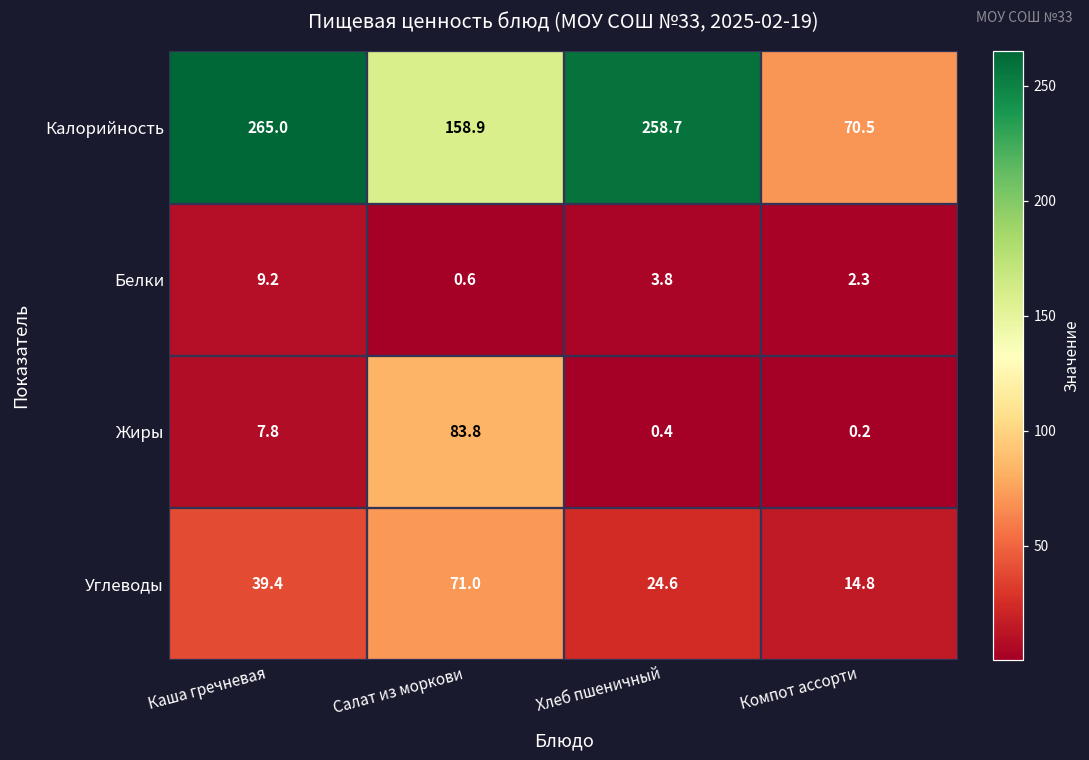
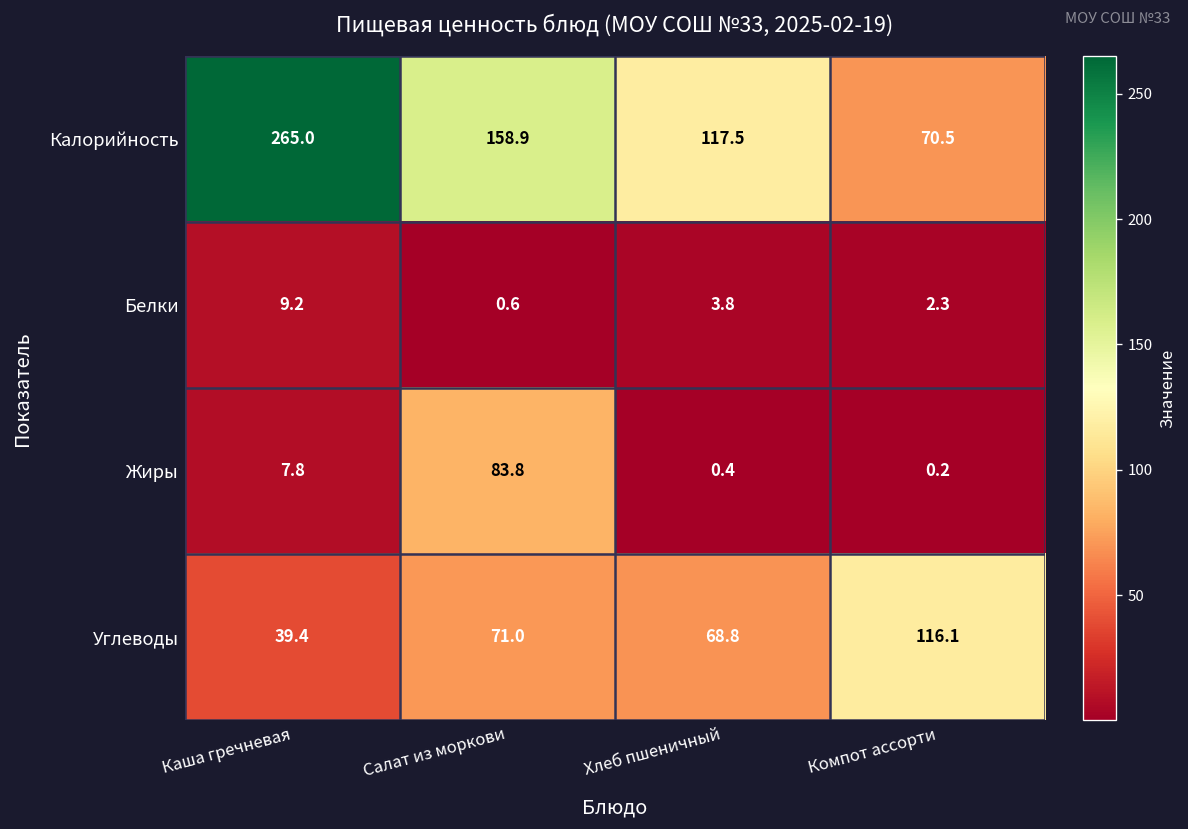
  {
    "Калорийность": {
      "Каша гречневая": 265.0,
      "Салат из моркови": 158.9,
-     "Хлеб пшеничный": 258.7,
+     "Хлеб пшеничный": 117.5,
      "Компот ассорти": 70.5
    },
    "Белки": {
      "Каша гречневая": 9.2,
      "Салат из моркови": 0.6,
      "Хлеб пшеничный": 3.8,
      "Компот ассорти": 2.3
    },
    "Жиры": {
      "Каша гречневая": 7.8,
      "Салат из моркови": 83.8,
      "Хлеб пшеничный": 0.4,
      "Компот ассорти": 0.2
    },
    "Углеводы": {
      "Каша гречневая": 39.4,
      "Салат из моркови": 71.0,
-     "Хлеб пшеничный": 24.6,
-     "Компот ассорти": 14.8
+     "Хлеб пшеничный": 68.8,
+     "Компот ассорти": 116.1
    }
  }
